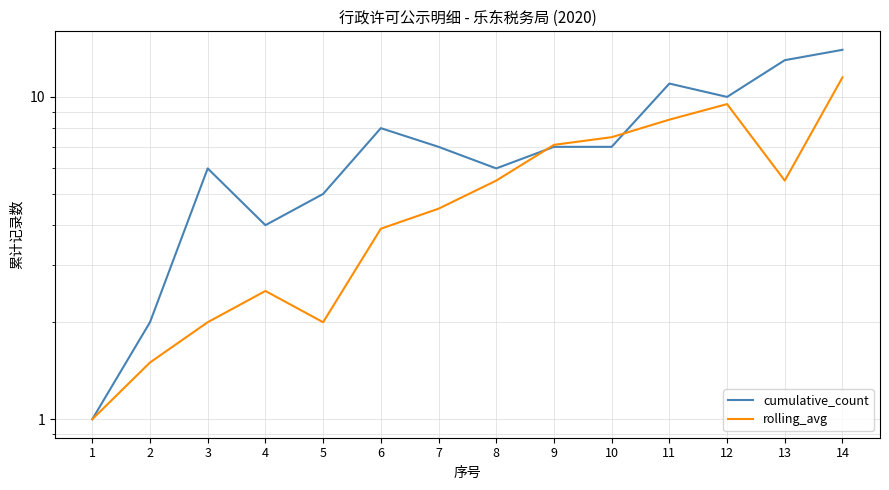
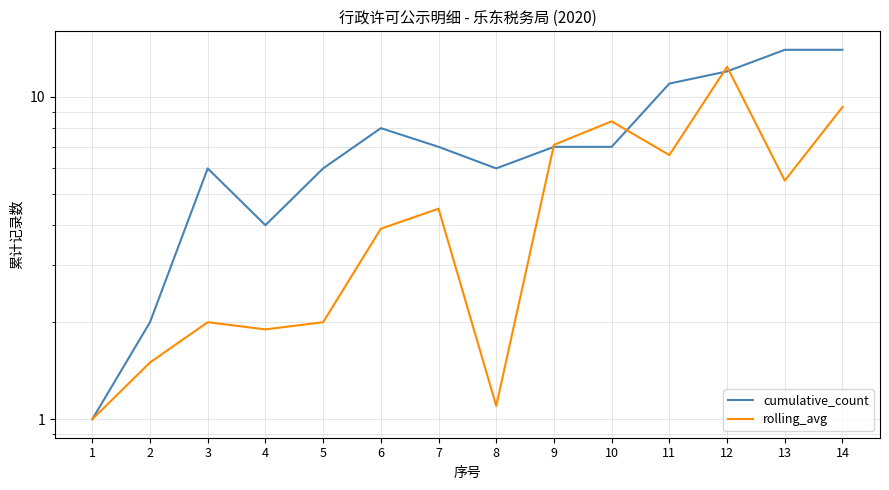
  {
    "cumulative_count": {
      "2": 2,
      "3": 6,
      "4": 4,
-     "5": 5,
+     "5": 6,
      "6": 8,
      "7": 7,
      "8": 6,
      "10": 7,
      "11": 11,
-     "12": 10,
-     "13": 13,
+     "12": 12,
+     "13": 14,
      "14": 14
    },
    "rolling_avg": {
      "2": 1.5,
      "3": 2.0,
-     "4": 2.5,
+     "4": 1.9,
      "5": 2.0,
      "6": 3.9,
      "7": 4.5,
-     "8": 5.5,
-     "10": 7.5,
-     "11": 8.5,
-     "12": 9.5,
+     "8": 1.1,
+     "10": 8.4,
+     "11": 6.6,
+     "12": 12.4,
      "13": 5.5,
-     "14": 11.5
+     "14": 9.3
    }
  }
